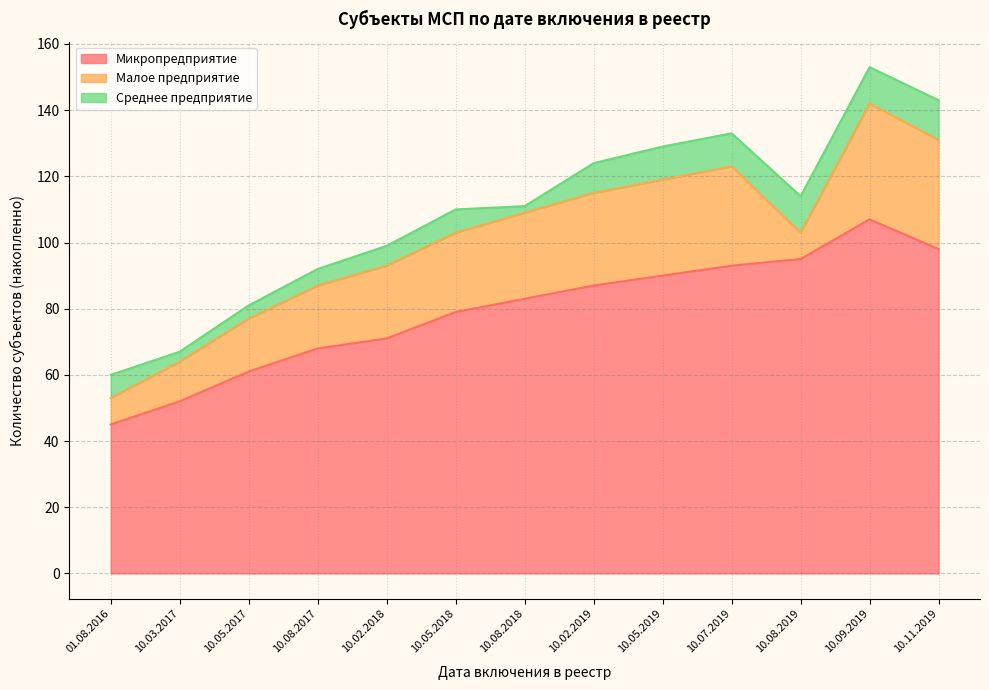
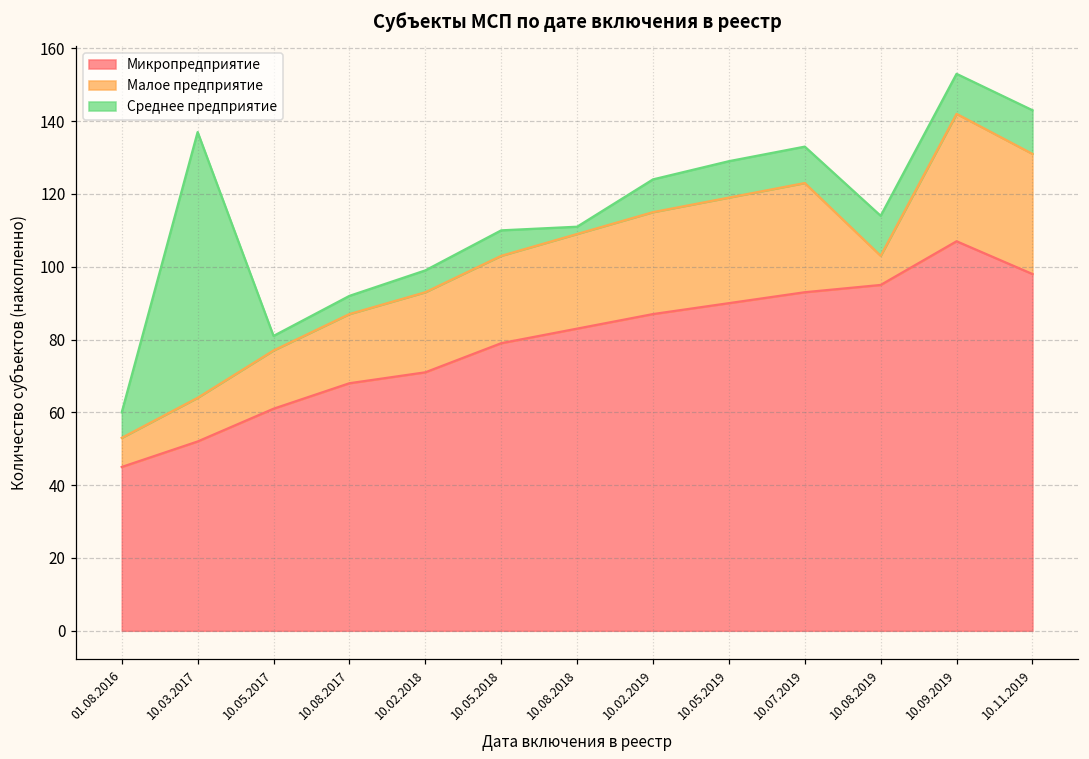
  {
    "Микропредприятие": {
      "01.08.2016": 45,
      "10.03.2017": 52,
      "10.05.2017": 61,
      "10.08.2017": 68,
      "10.02.2018": 71,
      "10.05.2018": 79,
      "10.08.2018": 83,
      "10.02.2019": 87,
      "10.05.2019": 90,
      "10.07.2019": 93,
      "10.08.2019": 95,
      "10.09.2019": 107,
      "10.11.2019": 98
    },
    "Малое предприятие": {
      "01.08.2016": 8,
      "10.03.2017": 12,
      "10.05.2017": 16,
      "10.08.2017": 19,
      "10.02.2018": 22,
      "10.05.2018": 24,
      "10.08.2018": 26,
      "10.02.2019": 28,
      "10.05.2019": 29,
      "10.07.2019": 30,
      "10.08.2019": 8,
      "10.09.2019": 35,
      "10.11.2019": 33
    },
    "Среднее предприятие": {
      "01.08.2016": 7,
-     "10.03.2017": 3,
+     "10.03.2017": 73,
      "10.05.2017": 4,
      "10.08.2017": 5,
      "10.02.2018": 6,
      "10.05.2018": 7,
      "10.08.2018": 2,
      "10.02.2019": 9,
      "10.05.2019": 10,
      "10.07.2019": 10,
      "10.08.2019": 11,
      "10.09.2019": 11,
      "10.11.2019": 12
    }
  }
